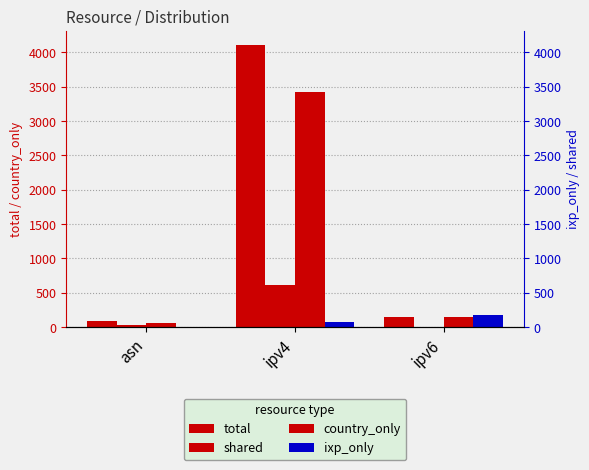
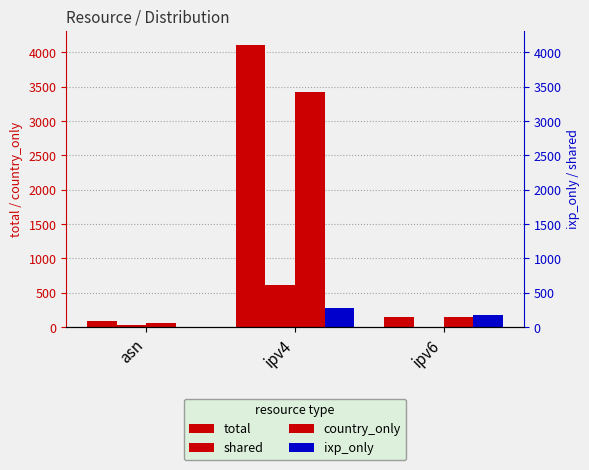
  {
    "ixp_only": {
      "asn": 0,
-     "ipv4": 100,
+     "ipv4": 300,
      "ipv6": 200
    }
  }
